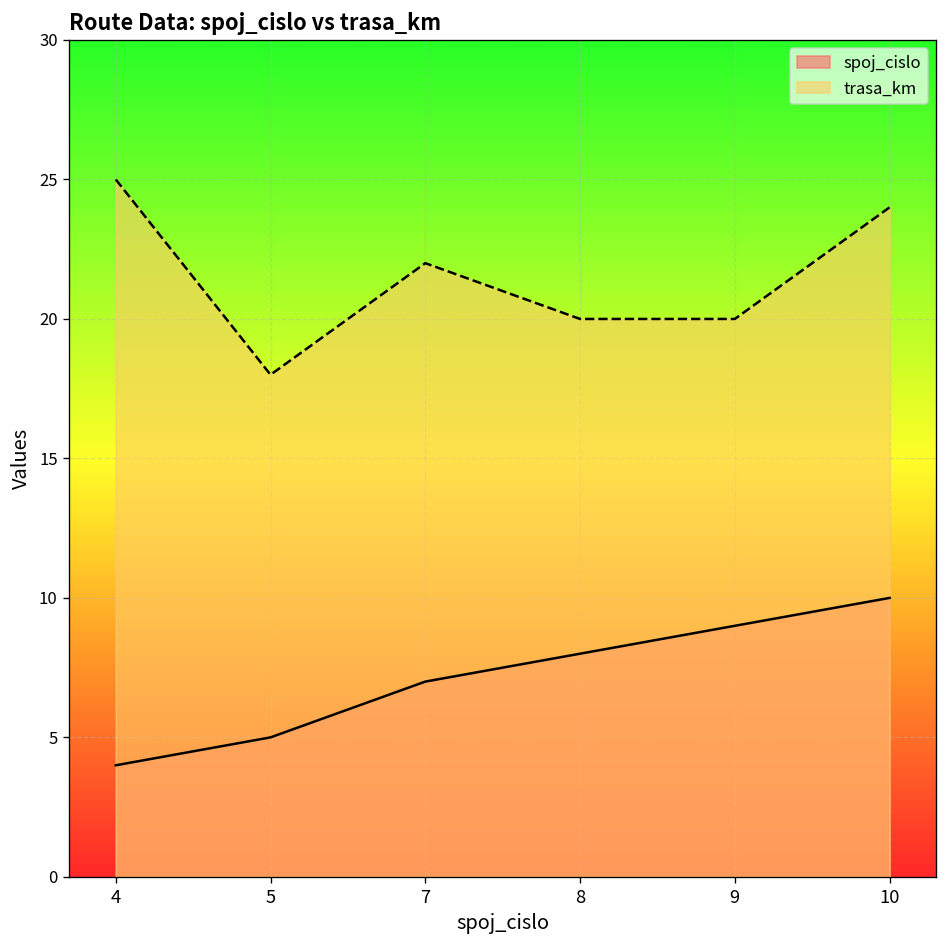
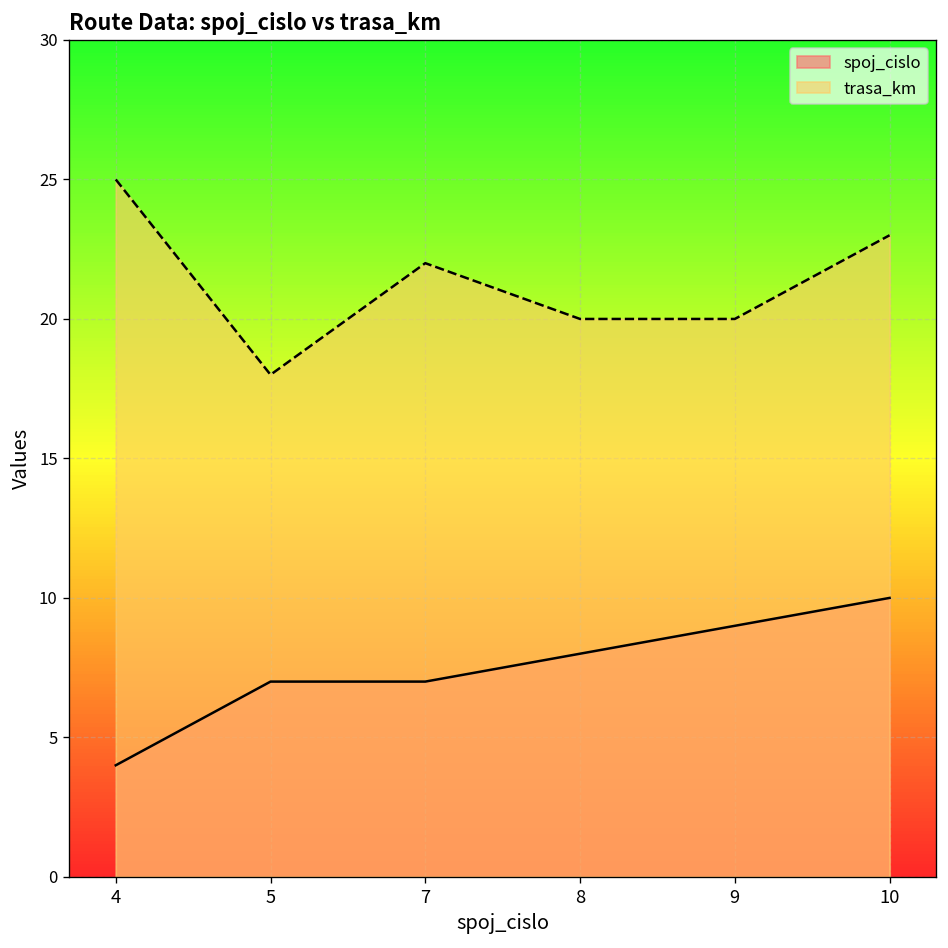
  {
    "spoj_cislo": {
      "4": 4,
-     "5": 5,
+     "5": 7,
      "7": 7,
      "8": 8,
      "9": 9,
      "10": 10
    },
    "trasa_km": {
      "4": 25,
      "5": 18,
      "7": 22,
      "8": 20,
      "9": 20,
-     "10": 24
+     "10": 23
    }
  }
